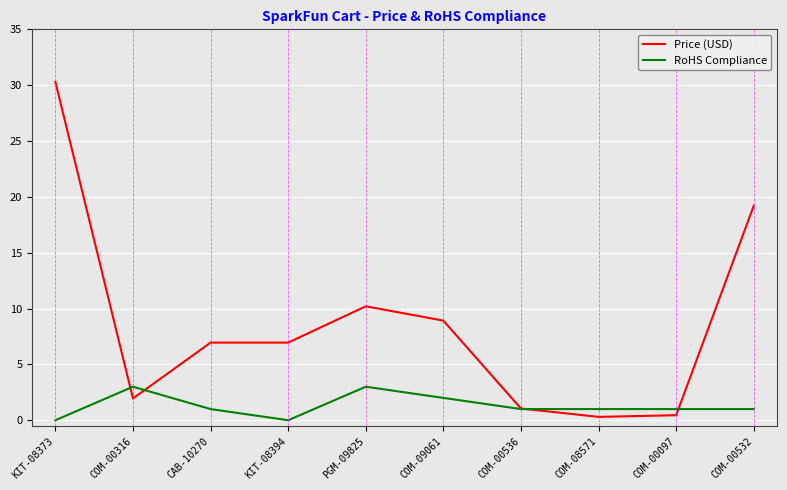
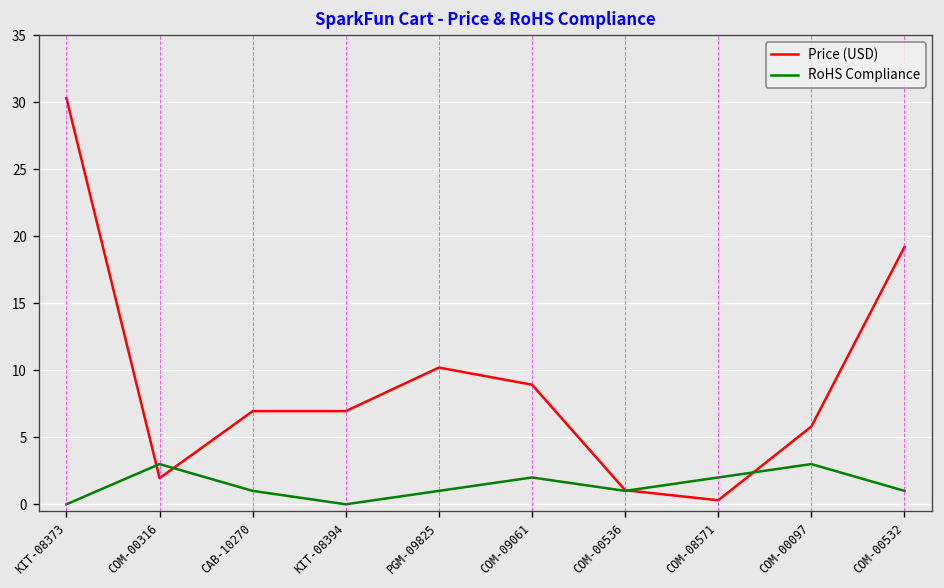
  {
    "Price (USD)": {
      "KIT-08373": 30.3,
      "COM-00316": 2.0,
      "CAB-10270": 7.0,
      "KIT-08394": 7.0,
      "PGM-09825": 10.2,
      "COM-09061": 8.9,
      "COM-08571": 0.3,
-     "COM-00097": 0.5,
+     "COM-00097": 5.8,
      "COM-00532": 19.2
    },
    "RoHS Compliance": {
      "KIT-08373": 0,
      "COM-00316": 3,
      "CAB-10270": 1,
      "KIT-08394": 0,
-     "PGM-09825": 3,
+     "PGM-09825": 1,
      "COM-09061": 2,
-     "COM-08571": 1,
-     "COM-00097": 1,
+     "COM-08571": 2,
+     "COM-00097": 3,
      "COM-00532": 1
    }
  }
